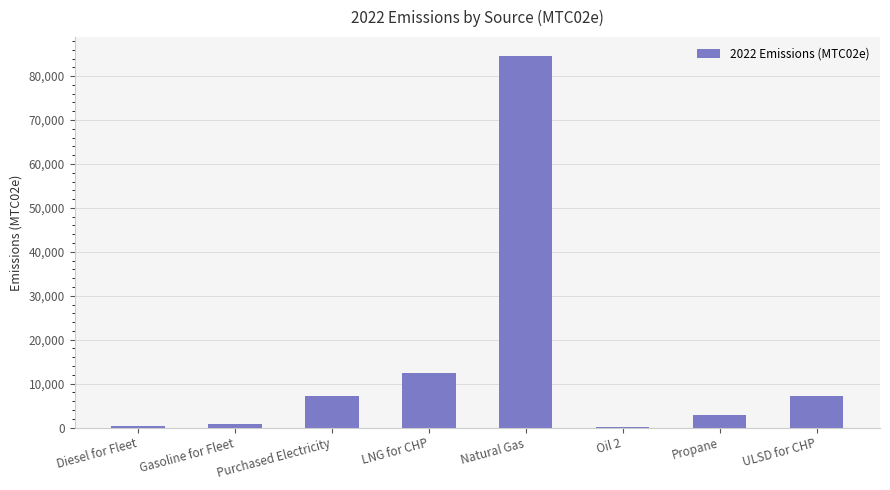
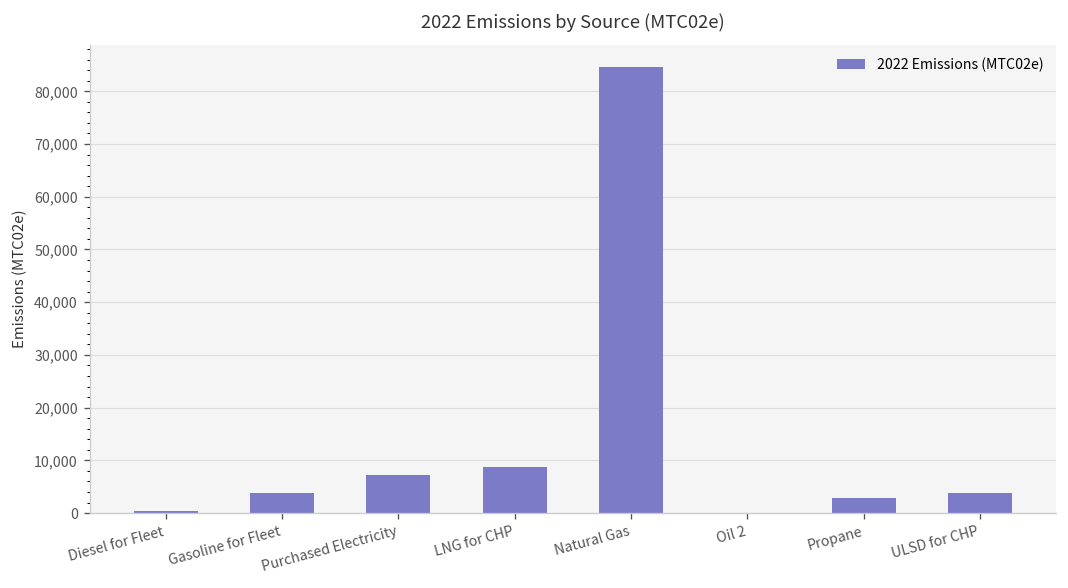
  {
-   "Gasoline for Fleet": "1,000",
+   "Gasoline for Fleet": "4,000",
    "Purchased Electricity": "7,000",
-   "LNG for CHP": "12,000",
+   "LNG for CHP": "9,000",
    "Natural Gas": "85,000",
    "Propane": "3,000",
-   "ULSD for CHP": "7,000"
+   "ULSD for CHP": "4,000"
  }
